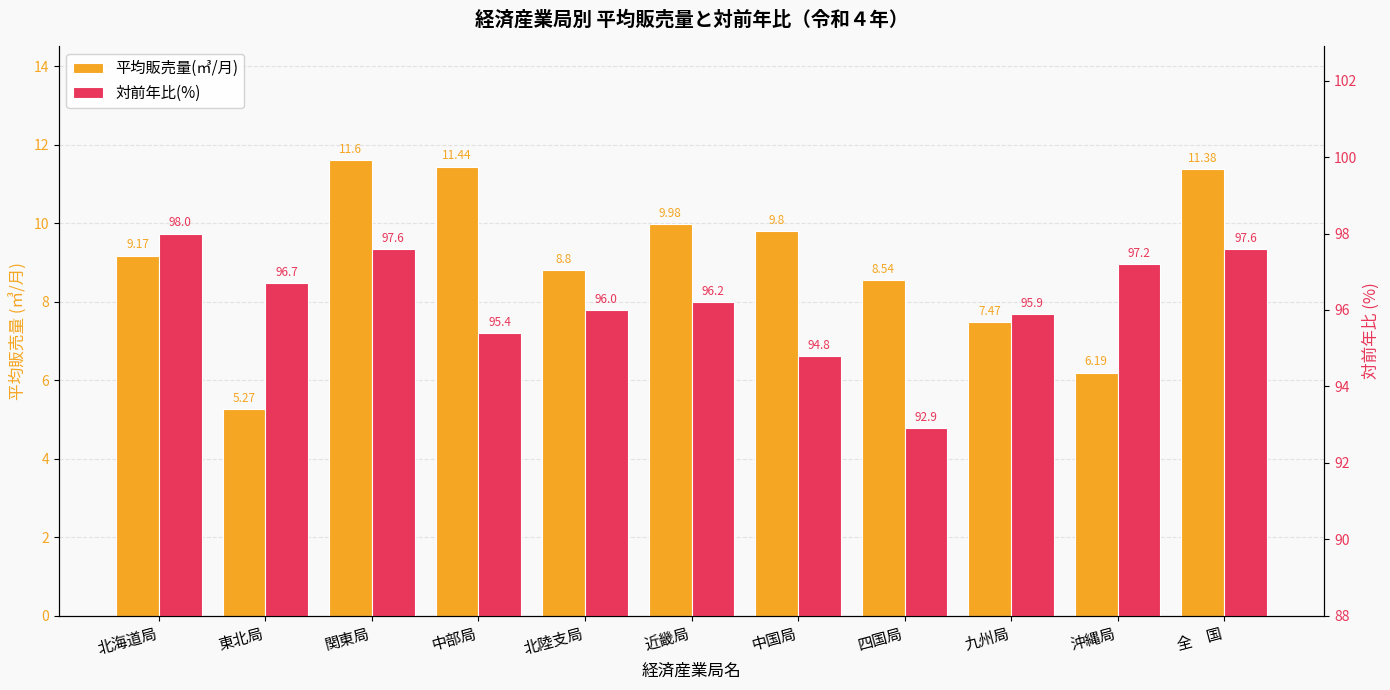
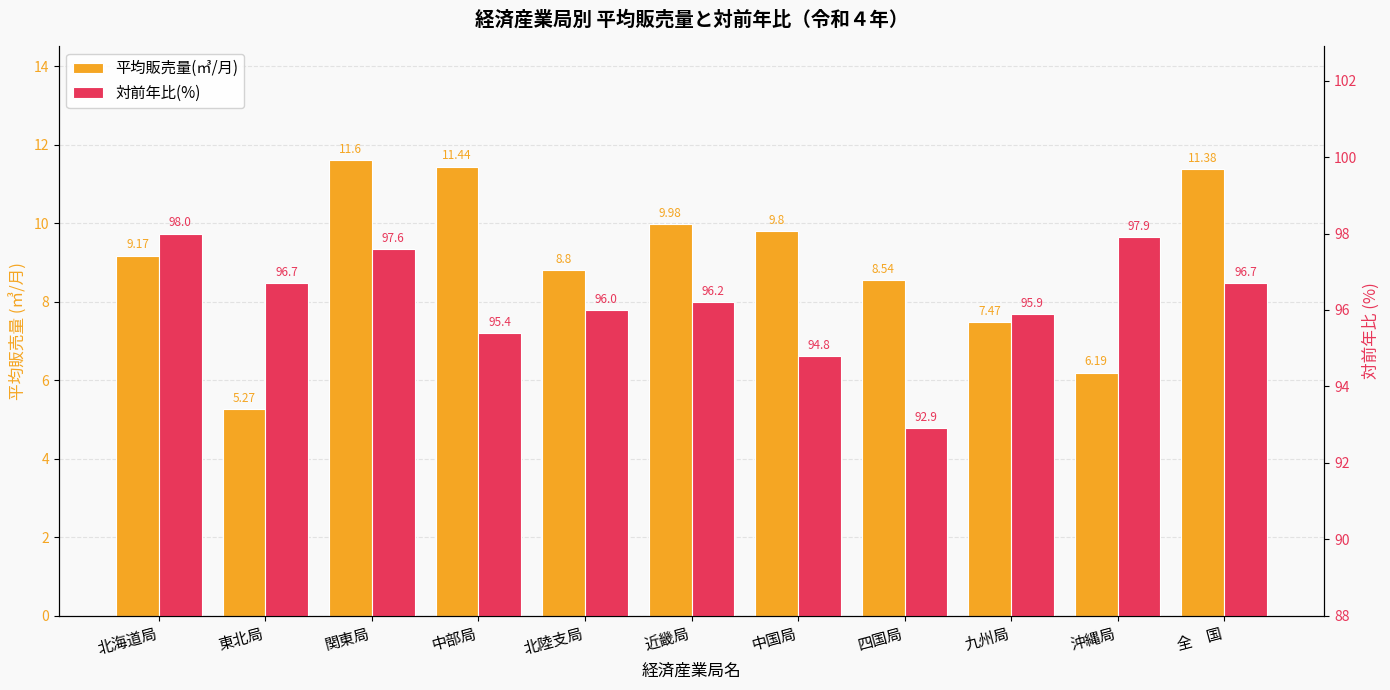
  {
    "平均販売量(㎥/月)": {
      "北海道局": 9.17,
      "東北局": 5.27,
      "関東局": 11.6,
      "中部局": 11.44,
      "北陸支局": 8.8,
      "近畿局": 9.98,
      "中国局": 9.8,
      "四国局": 8.54,
      "九州局": 7.47,
      "沖縄局": 6.19,
      "全 国": 11.38
    },
    "対前年比(%)": {
      "北海道局": 98.0,
      "東北局": 96.7,
      "関東局": 97.6,
      "中部局": 95.4,
      "北陸支局": 96.0,
      "近畿局": 96.2,
      "中国局": 94.8,
      "四国局": 92.9,
      "九州局": 95.9,
-     "沖縄局": 97.2,
-     "全 国": 97.6
+     "沖縄局": 97.9,
+     "全 国": 96.7
    }
  }
